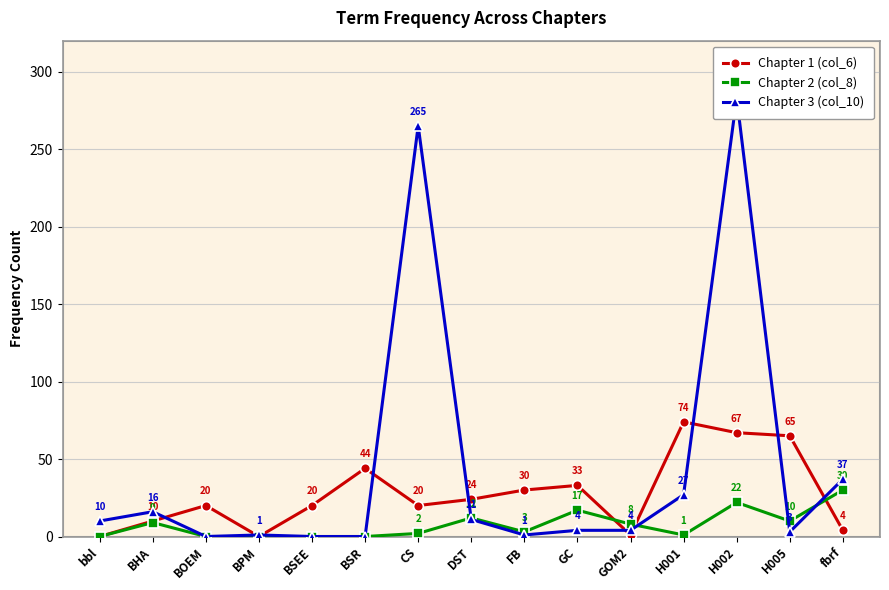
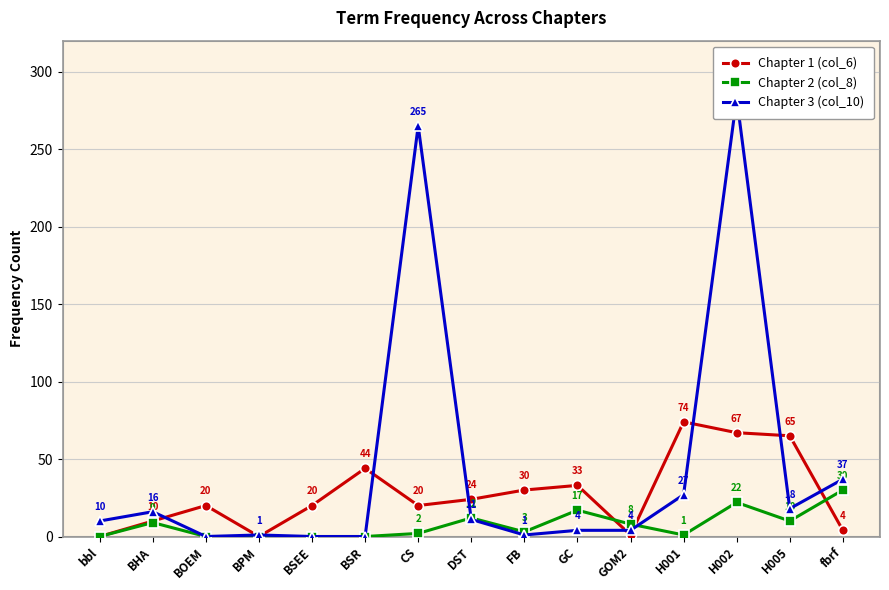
  {
    "Chapter 1 (col_6)": {
      "BOEM": 20,
      "BSEE": 20,
      "BSR": 44,
      "CS": 20,
      "DST": 24,
      "FB": 30,
      "GC": 33,
      "H001": 74,
      "H002": 67,
      "H005": 65,
      "fbrf": 4
    },
    "Chapter 2 (col_8)": {
      "CS": 2,
      "GC": 17,
      "H001": 1,
      "H002": 22
    },
    "Chapter 3 (col_10)": {
      "bbl": 10,
      "BHA": 16,
      "CS": 265,
      "H001": 27,
-     "H005": 3,
+     "H005": 18,
      "fbrf": 37
    }
  }
